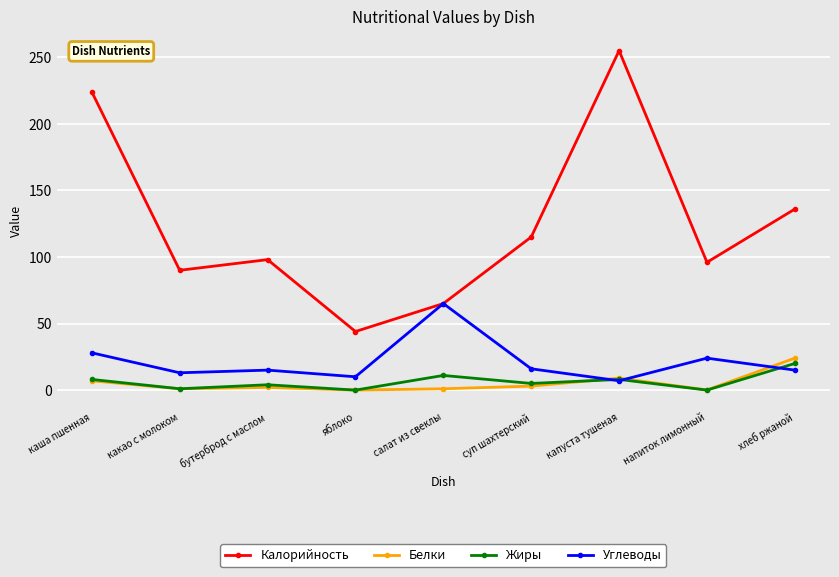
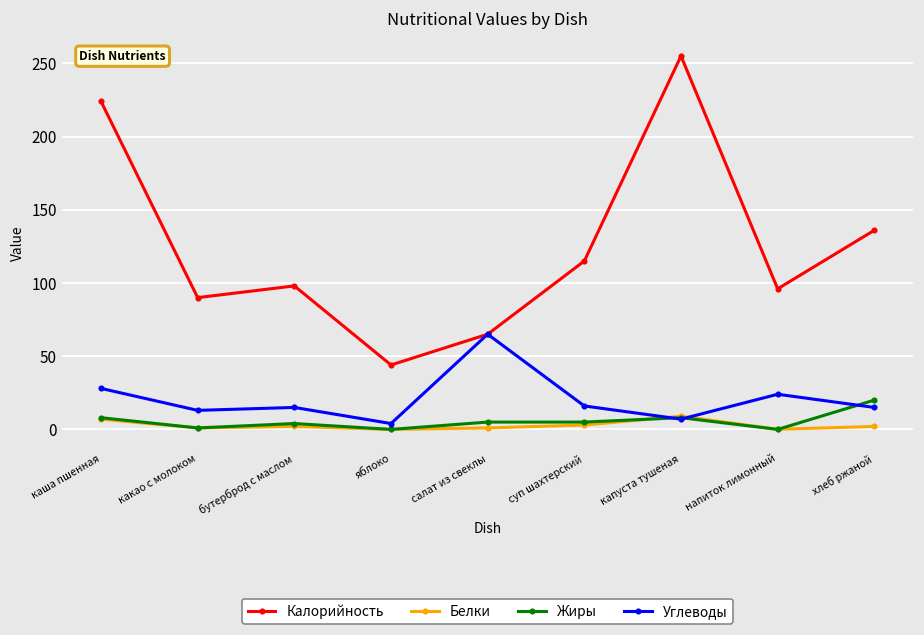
  {
    "Калорийность": {
      "каша пшенная": 224,
      "какао с молоком": 90,
      "бутерброд с маслом": 98,
      "яблоко": 44,
      "суп шахтерский": 115,
      "капуста тушеная": 255,
      "напиток лимонный": 96,
      "хлеб ржаной": 136
    },
    "Белки": {
      "бутерброд с маслом": 2,
      "салат из свеклы": 1,
      "суп шахтерский": 3,
-     "хлеб ржаной": 24
+     "хлеб ржаной": 2
    },
    "Жиры": {
      "бутерброд с маслом": 4,
-     "салат из свеклы": 11,
+     "салат из свеклы": 5,
      "суп шахтерский": 5,
      "хлеб ржаной": 20
    },
    "Углеводы": {
      "каша пшенная": 28,
      "какао с молоком": 13,
      "бутерброд с маслом": 15,
-     "яблоко": 10,
+     "яблоко": 4,
      "суп шахтерский": 16,
      "напиток лимонный": 24,
      "хлеб ржаной": 15
    }
  }
